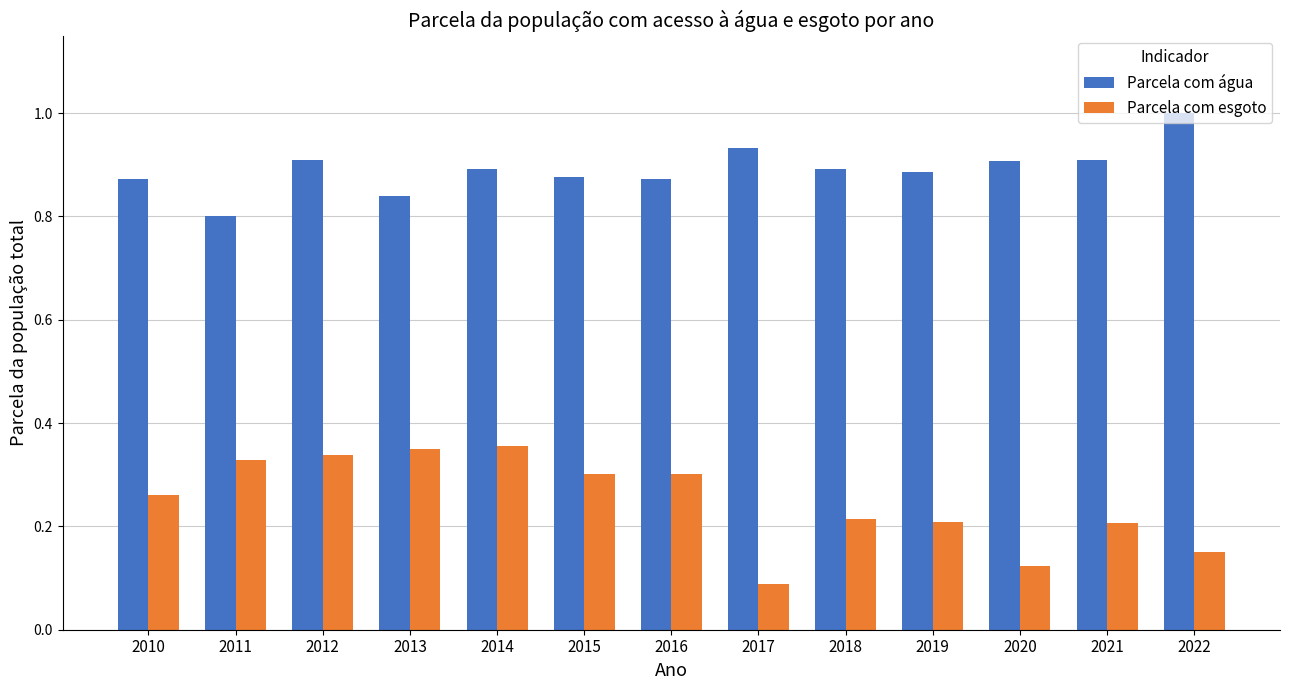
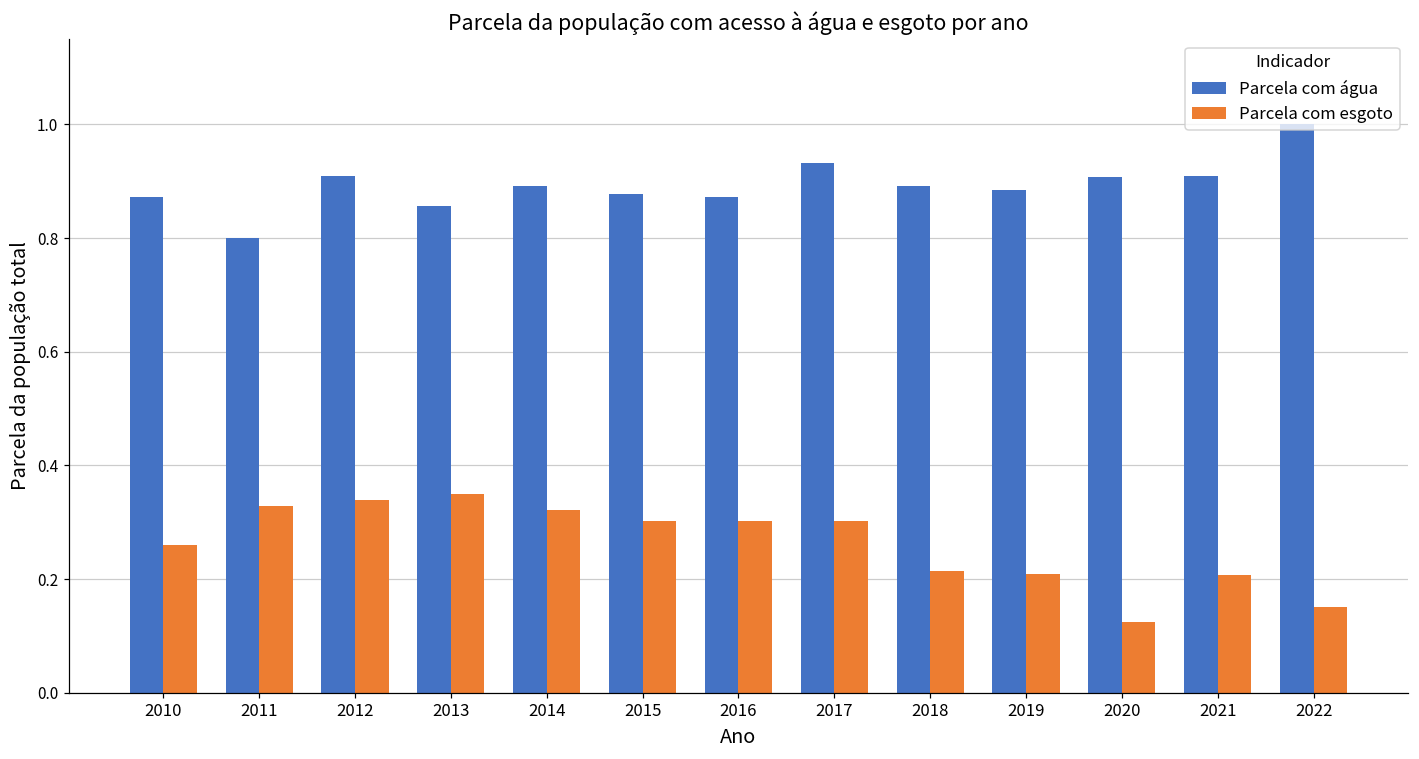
  {
    "Parcela com água": {
      "2010": 0.87,
      "2011": 0.80,
      "2012": 0.91,
-     "2013": 0.84,
+     "2013": 0.86,
      "2014": 0.89,
      "2015": 0.88,
      "2016": 0.87,
      "2017": 0.93,
      "2018": 0.89,
      "2019": 0.89,
      "2020": 0.91,
      "2021": 0.91
    },
    "Parcela com esgoto": {
      "2010": 0.26,
      "2011": 0.33,
      "2012": 0.34,
      "2013": 0.35,
-     "2014": 0.36,
+     "2014": 0.32,
      "2015": 0.30,
      "2016": 0.30,
-     "2017": 0.09,
+     "2017": 0.30,
      "2018": 0.22,
      "2019": 0.21,
      "2020": 0.12,
      "2021": 0.21,
      "2022": 0.15
    }
  }
